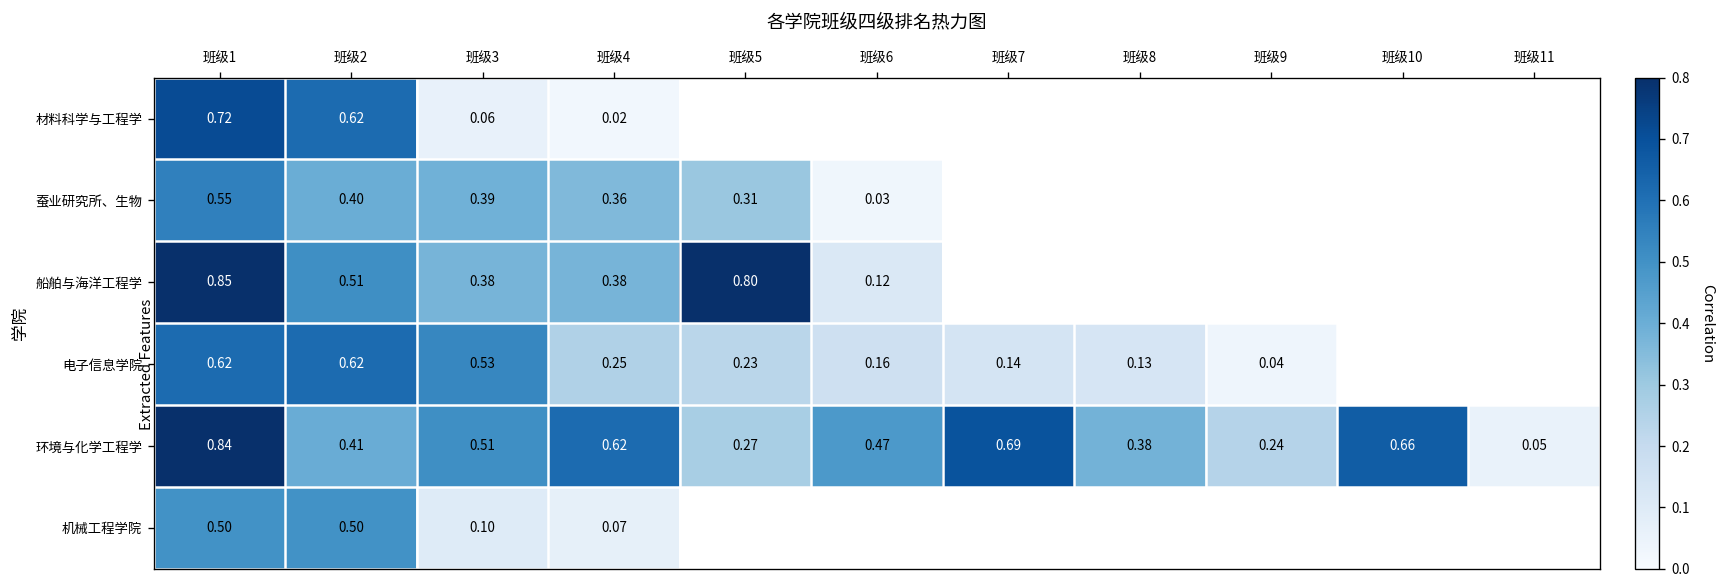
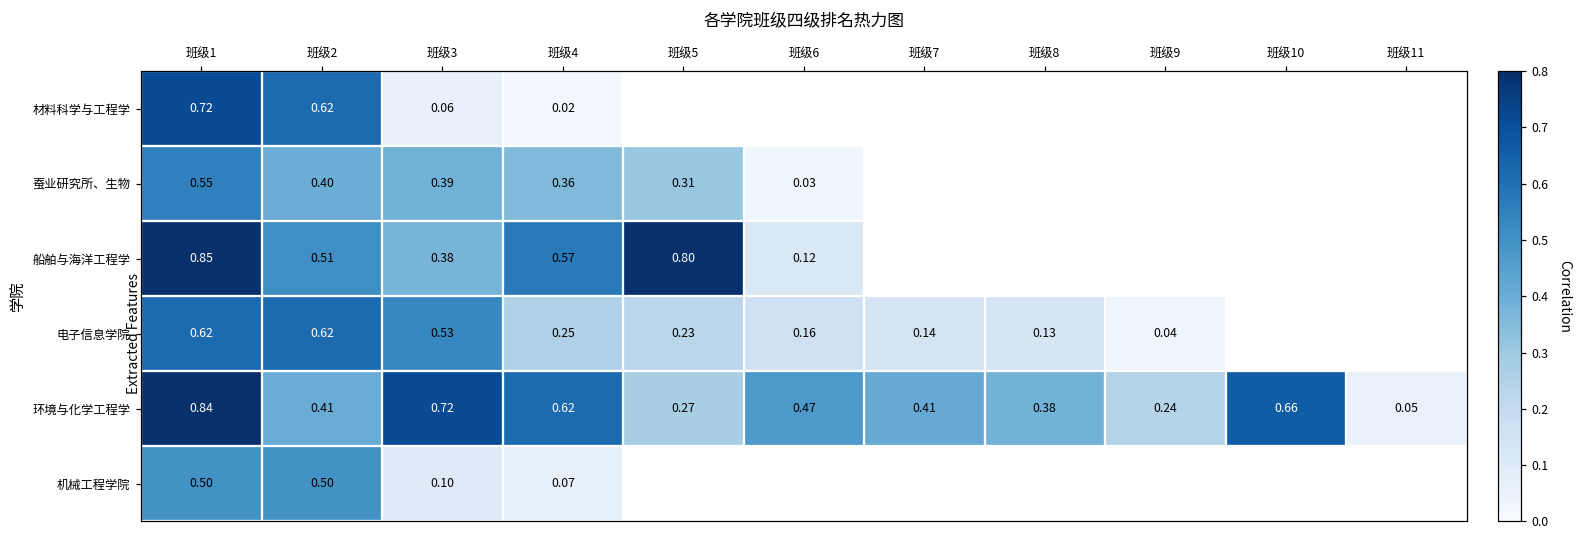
  {
    "材料科学与工程学": {
      "班级1": 0.72,
      "班级2": 0.62,
      "班级3": 0.06,
      "班级4": 0.02
    },
    "蚕业研究所、生物": {
      "班级1": 0.55,
      "班级2": 0.40,
      "班级3": 0.39,
      "班级4": 0.36,
      "班级5": 0.31,
      "班级6": 0.03
    },
    "船舶与海洋工程学": {
      "班级1": 0.85,
      "班级2": 0.51,
      "班级3": 0.38,
-     "班级4": 0.38,
+     "班级4": 0.57,
      "班级5": 0.80,
      "班级6": 0.12
    },
    "电子信息学院": {
      "班级1": 0.62,
      "班级2": 0.62,
      "班级3": 0.53,
      "班级4": 0.25,
      "班级5": 0.23,
      "班级6": 0.16,
      "班级7": 0.14,
      "班级8": 0.13,
      "班级9": 0.04
    },
    "环境与化学工程学": {
      "班级1": 0.84,
      "班级2": 0.41,
-     "班级3": 0.51,
+     "班级3": 0.72,
      "班级4": 0.62,
      "班级5": 0.27,
      "班级6": 0.47,
-     "班级7": 0.69,
+     "班级7": 0.41,
      "班级8": 0.38,
      "班级9": 0.24,
      "班级10": 0.66,
      "班级11": 0.05
    },
    "机械工程学院": {
      "班级1": 0.50,
      "班级2": 0.50,
      "班级3": 0.10,
      "班级4": 0.07
    }
  }
